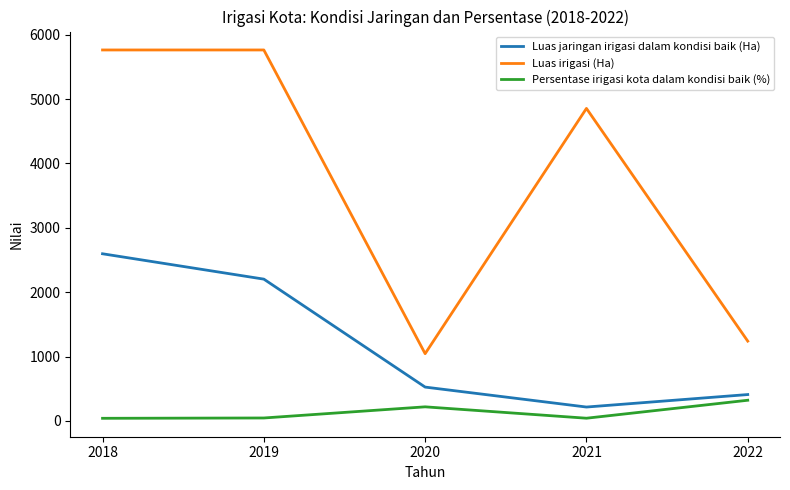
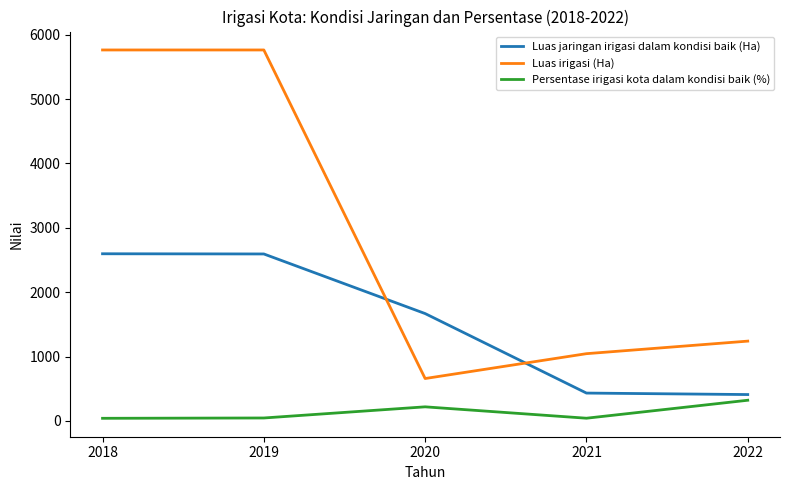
  {
    "Luas jaringan irigasi dalam kondisi baik (Ha)": {
      "2018": 2600,
-     "2019": 2200,
-     "2020": 500,
-     "2021": 200,
+     "2019": 2600,
+     "2020": 1700,
+     "2021": 400,
      "2022": 400
    },
    "Luas irigasi (Ha)": {
      "2018": 5800,
      "2019": 5800,
-     "2020": 1000,
-     "2021": 4900,
+     "2020": 700,
+     "2021": 1000,
      "2022": 1200
    },
    "Persentase irigasi kota dalam kondisi baik (%)": {
      "2018": 0,
      "2019": 0,
      "2020": 200,
      "2021": 0,
      "2022": 300
    }
  }
